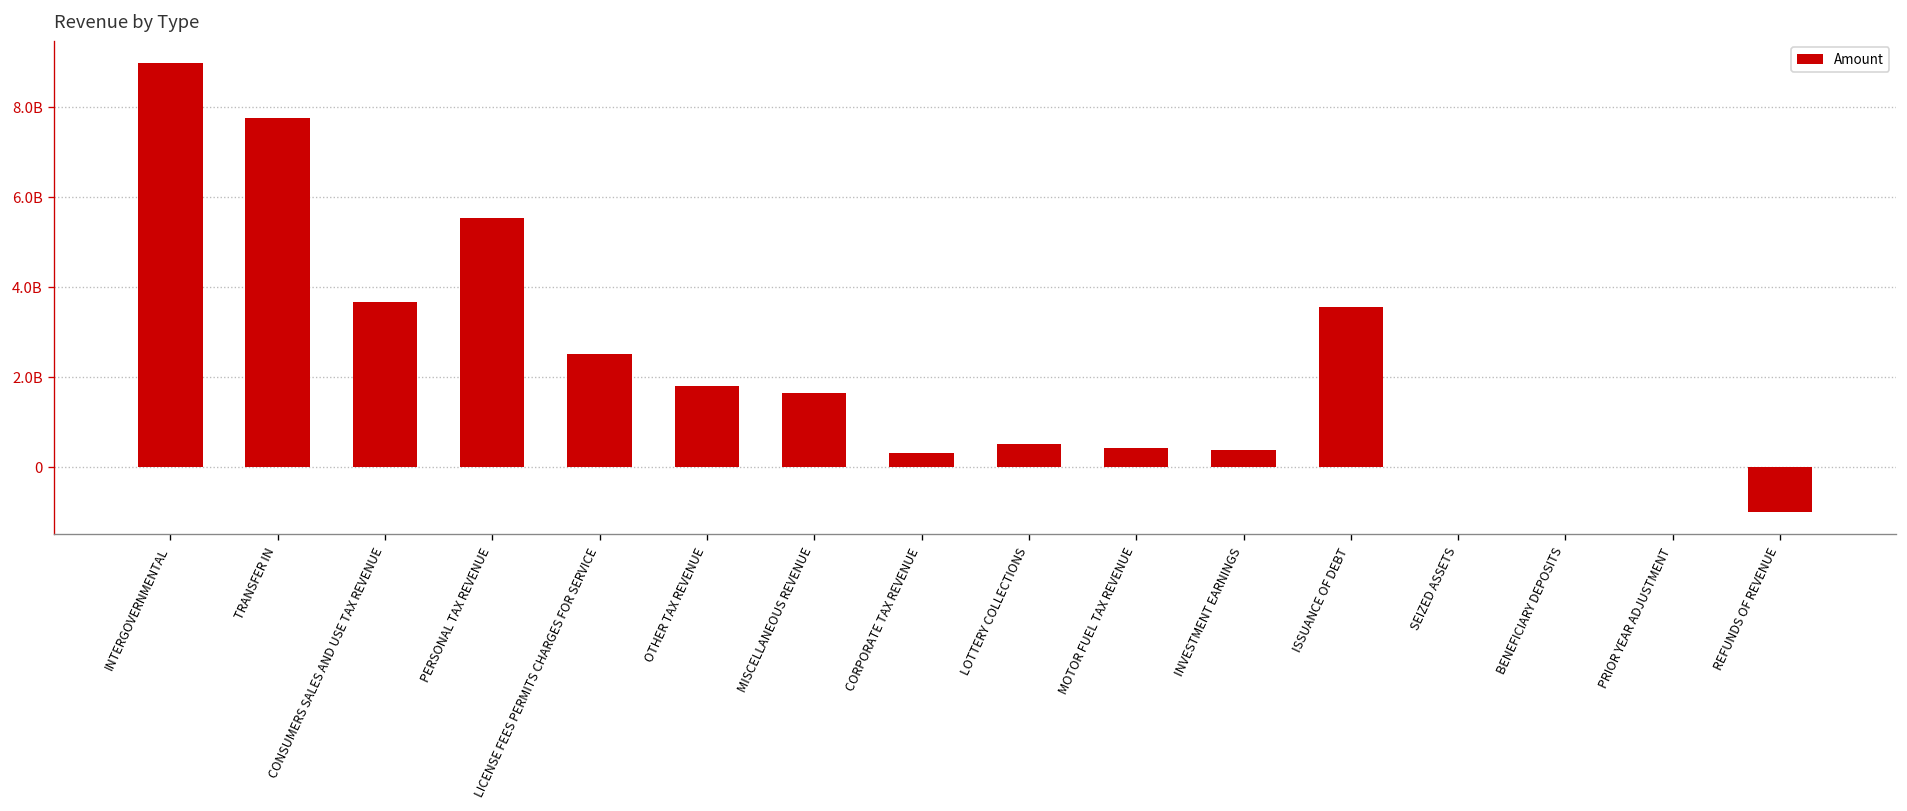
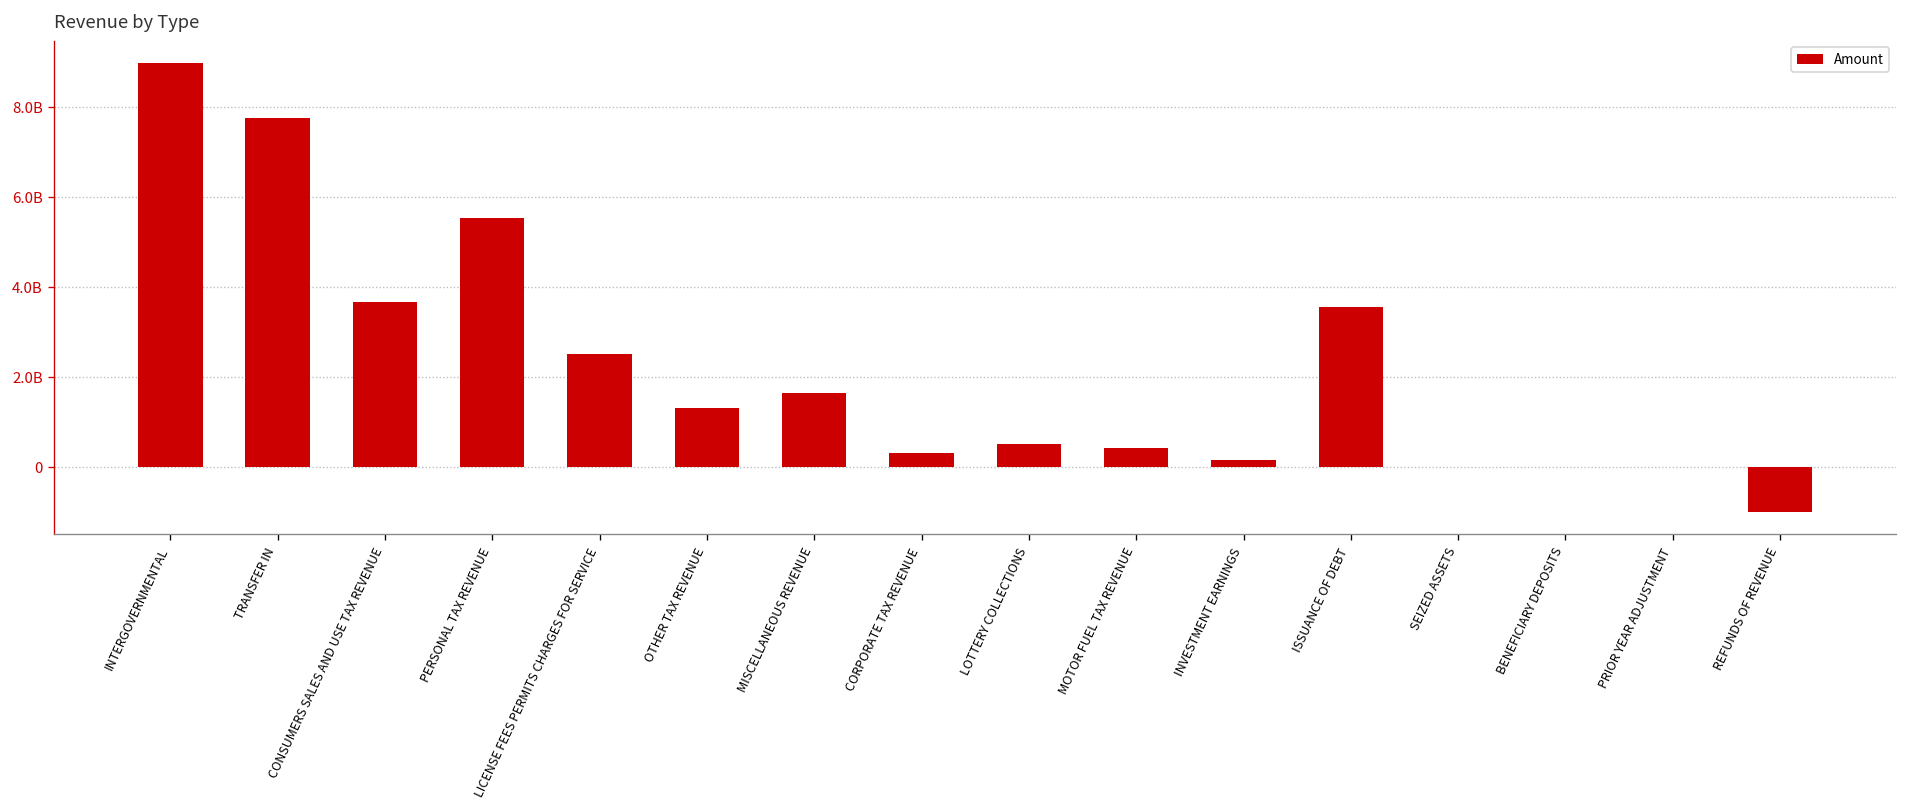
  {
    "INTERGOVERNMENTAL": 9000000000,
    "TRANSFER IN": 7800000000,
    "CONSUMERS SALES AND USE TAX REVENUE": 3700000000,
    "PERSONAL TAX REVENUE": 5500000000,
    "LICENSE FEES PERMITS CHARGES FOR SERVICE": 2500000000,
-   "OTHER TAX REVENUE": 1800000000,
+   "OTHER TAX REVENUE": 1300000000,
    "MISCELLANEOUS REVENUE": 1600000000,
    "CORPORATE TAX REVENUE": 300000000,
    "LOTTERY COLLECTIONS": 500000000,
    "MOTOR FUEL TAX REVENUE": 400000000,
-   "INVESTMENT EARNINGS": 400000000,
+   "INVESTMENT EARNINGS": 200000000,
    "ISSUANCE OF DEBT": 3600000000,
    "REFUNDS OF REVENUE": -1000000000
  }
